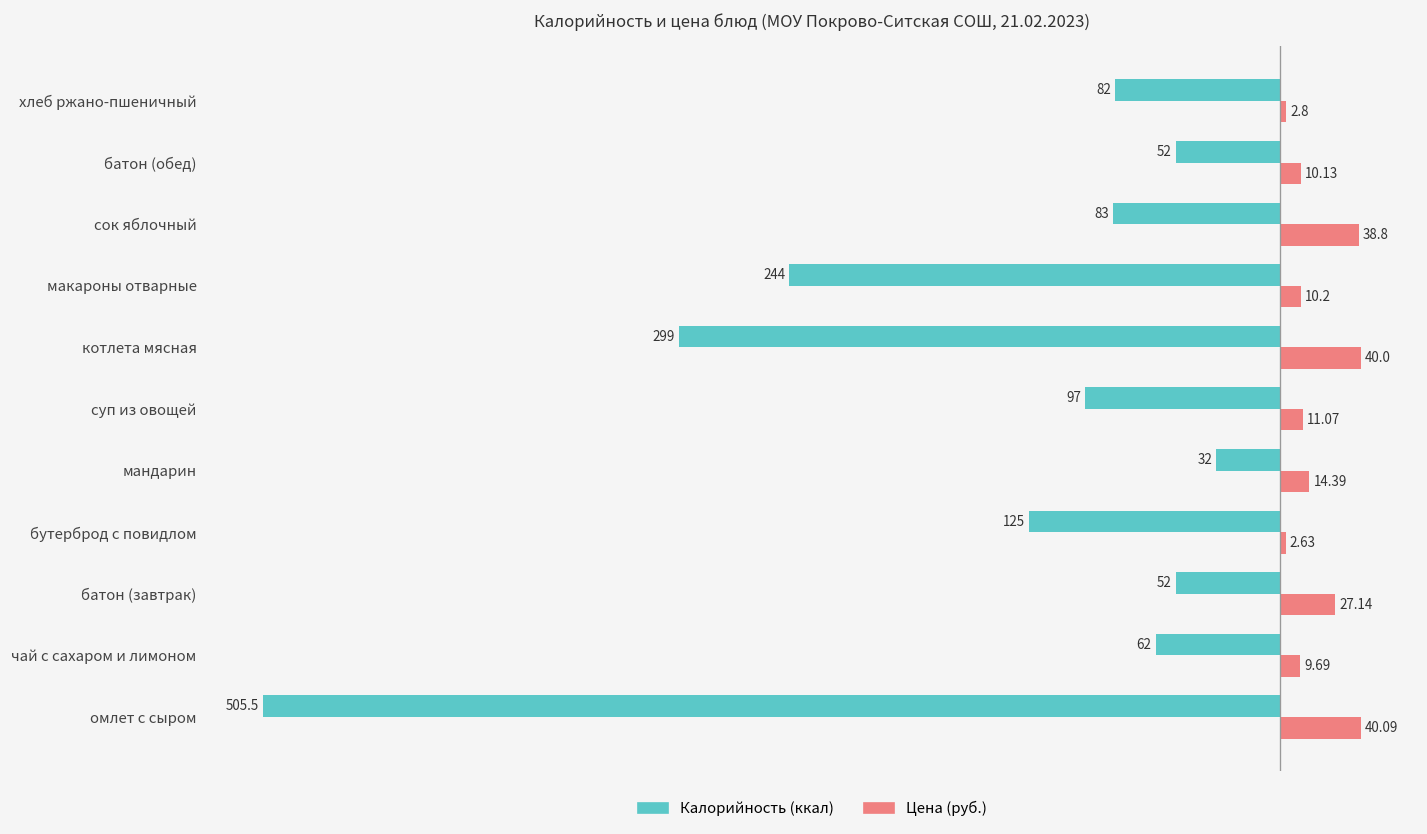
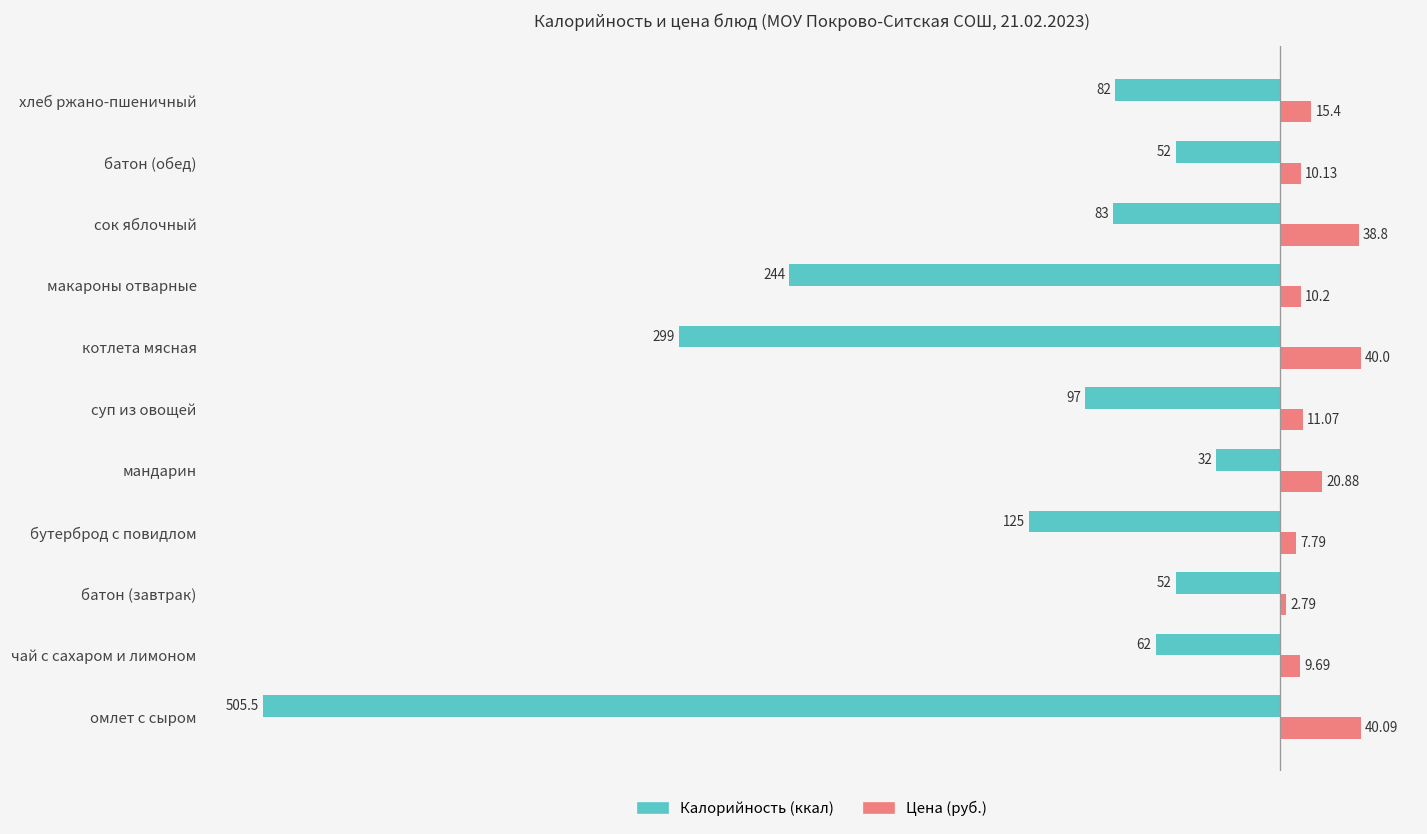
  {
    "Цена (руб.)": {
-     "хлеб ржано-пшеничный": 2.8,
+     "хлеб ржано-пшеничный": 15.4,
      "батон (обед)": 10.13,
      "сок яблочный": 38.8,
      "макароны отварные": 10.2,
      "котлета мясная": 40.0,
      "суп из овощей": 11.07,
-     "мандарин": 14.39,
-     "бутерброд с повидлом": 2.63,
-     "батон (завтрак)": 27.14,
+     "мандарин": 20.88,
+     "бутерброд с повидлом": 7.79,
+     "батон (завтрак)": 2.79,
      "чай с сахаром и лимоном": 9.69,
      "омлет с сыром": 40.09
    }
  }
